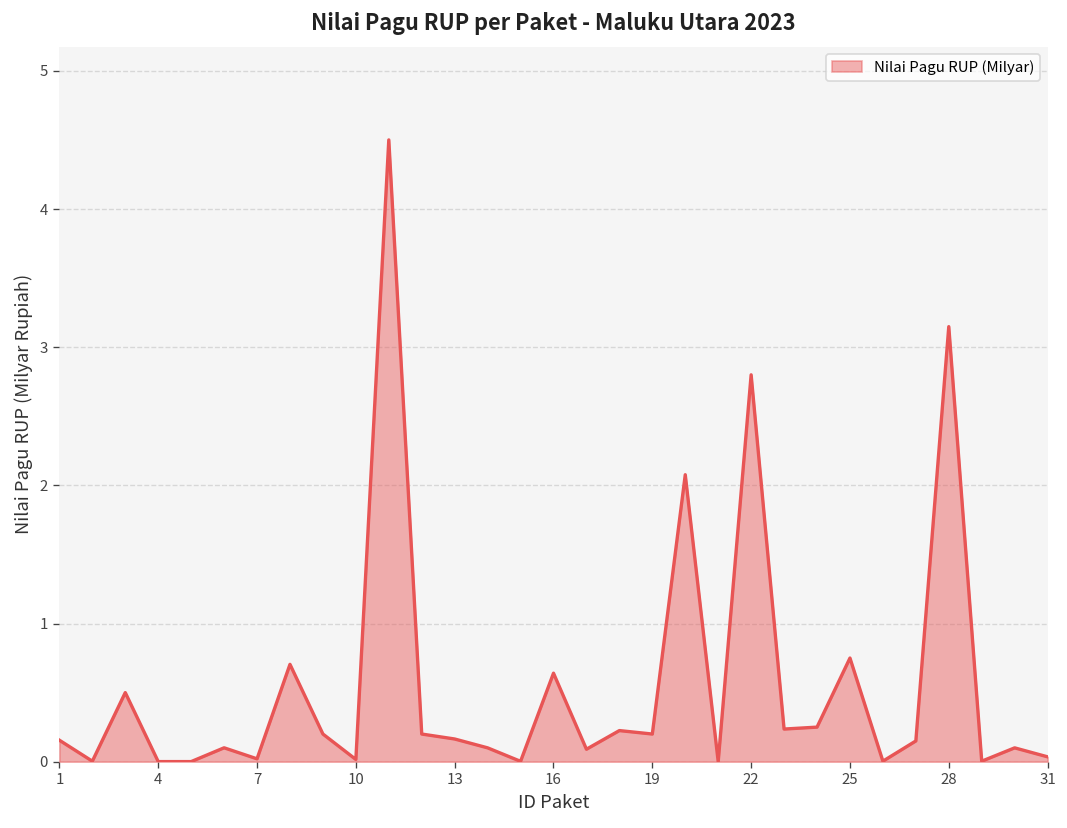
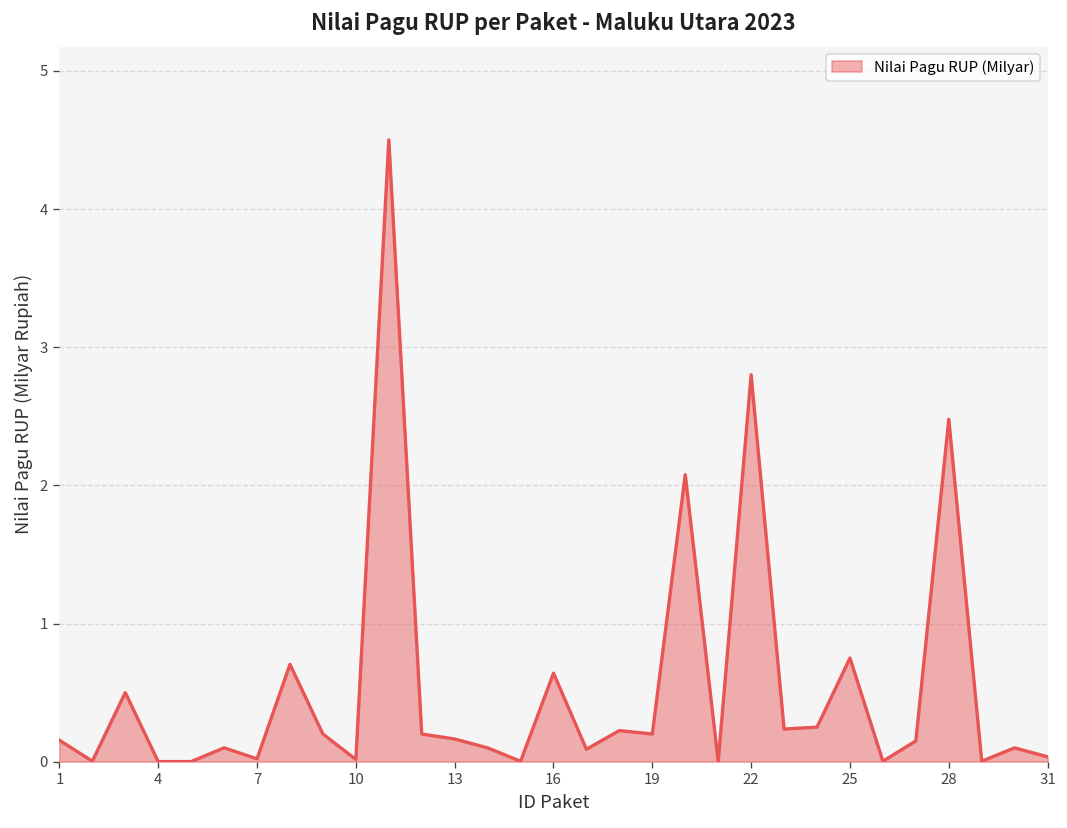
  {
    "1": 0.16,
    "4": 0.00,
    "7": 0.02,
    "10": 0.02,
    "13": 0.16,
    "16": 0.64,
    "19": 0.20,
    "22": 2.80,
    "25": 0.75,
-   "28": 3.15,
+   "28": 2.48,
    "31": 0.04
  }
